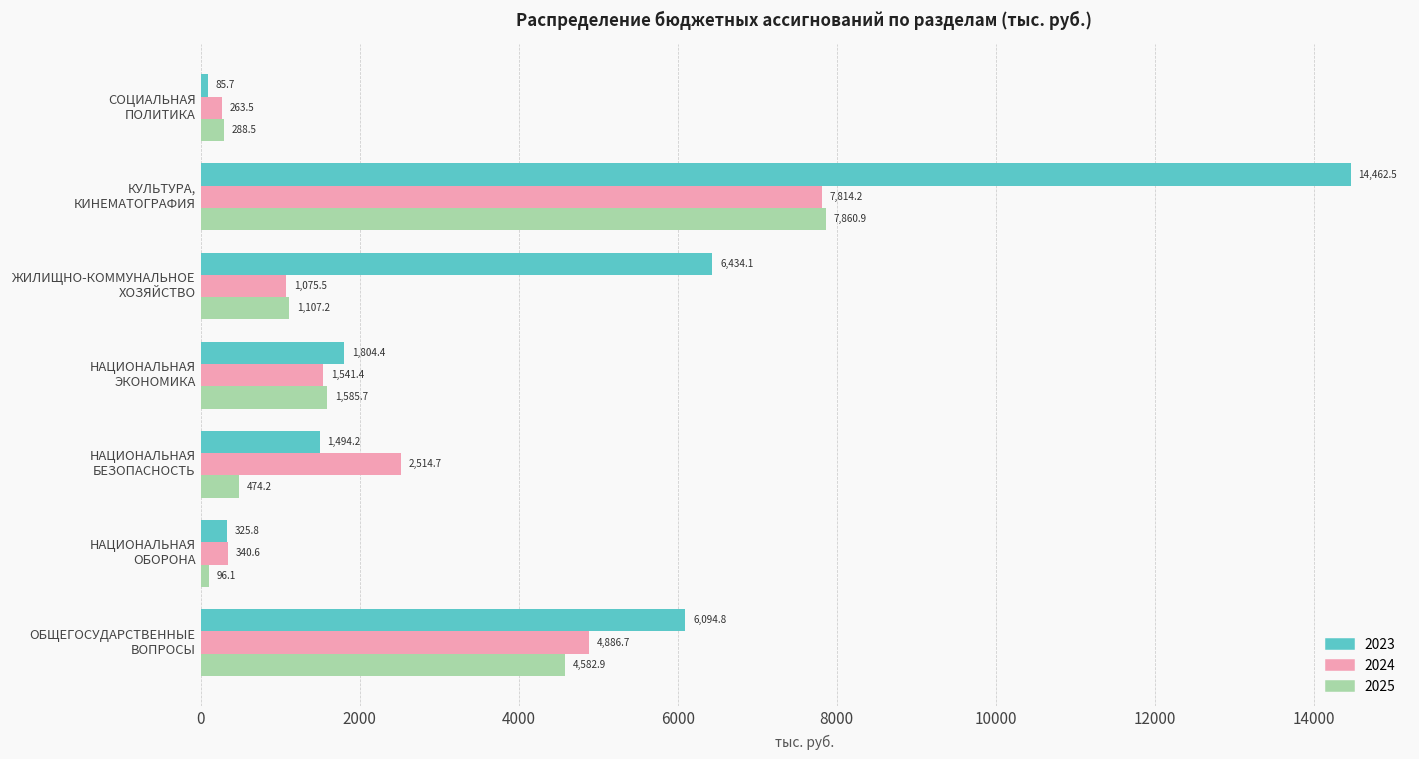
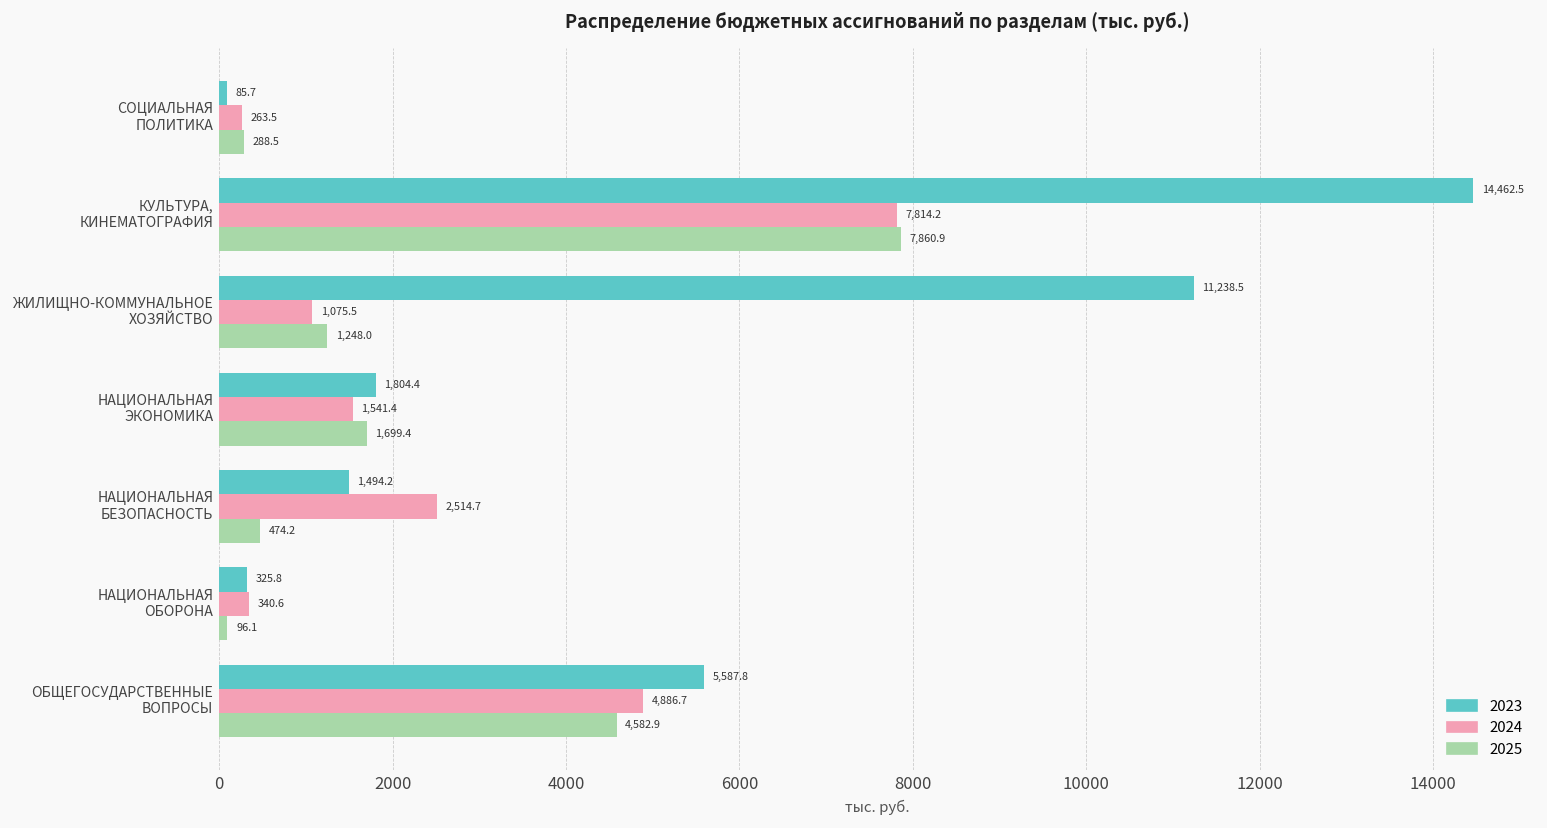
  {
    "2023": {
      "СОЦИАЛЬНАЯ ПОЛИТИКА": "85.7",
      "КУЛЬТУРА, КИНЕМАТОГРАФИЯ": "14,462.5",
-     "ЖИЛИЩНО-КОММУНАЛЬНОЕ ХОЗЯЙСТВО": "6,434.1",
+     "ЖИЛИЩНО-КОММУНАЛЬНОЕ ХОЗЯЙСТВО": "11,238.5",
      "НАЦИОНАЛЬНАЯ ЭКОНОМИКА": "1,804.4",
      "НАЦИОНАЛЬНАЯ БЕЗОПАСНОСТЬ": "1,494.2",
      "НАЦИОНАЛЬНАЯ ОБОРОНА": "325.8",
-     "ОБЩЕГОСУДАРСТВЕННЫЕ ВОПРОСЫ": "6,094.8"
+     "ОБЩЕГОСУДАРСТВЕННЫЕ ВОПРОСЫ": "5,587.8"
    },
    "2024": {
      "СОЦИАЛЬНАЯ ПОЛИТИКА": "263.5",
      "КУЛЬТУРА, КИНЕМАТОГРАФИЯ": "7,814.2",
      "ЖИЛИЩНО-КОММУНАЛЬНОЕ ХОЗЯЙСТВО": "1,075.5",
      "НАЦИОНАЛЬНАЯ ЭКОНОМИКА": "1,541.4",
      "НАЦИОНАЛЬНАЯ БЕЗОПАСНОСТЬ": "2,514.7",
      "НАЦИОНАЛЬНАЯ ОБОРОНА": "340.6",
      "ОБЩЕГОСУДАРСТВЕННЫЕ ВОПРОСЫ": "4,886.7"
    },
    "2025": {
      "СОЦИАЛЬНАЯ ПОЛИТИКА": "288.5",
      "КУЛЬТУРА, КИНЕМАТОГРАФИЯ": "7,860.9",
-     "ЖИЛИЩНО-КОММУНАЛЬНОЕ ХОЗЯЙСТВО": "1,107.2",
-     "НАЦИОНАЛЬНАЯ ЭКОНОМИКА": "1,585.7",
+     "ЖИЛИЩНО-КОММУНАЛЬНОЕ ХОЗЯЙСТВО": "1,248.0",
+     "НАЦИОНАЛЬНАЯ ЭКОНОМИКА": "1,699.4",
      "НАЦИОНАЛЬНАЯ БЕЗОПАСНОСТЬ": "474.2",
      "НАЦИОНАЛЬНАЯ ОБОРОНА": "96.1",
      "ОБЩЕГОСУДАРСТВЕННЫЕ ВОПРОСЫ": "4,582.9"
    }
  }
